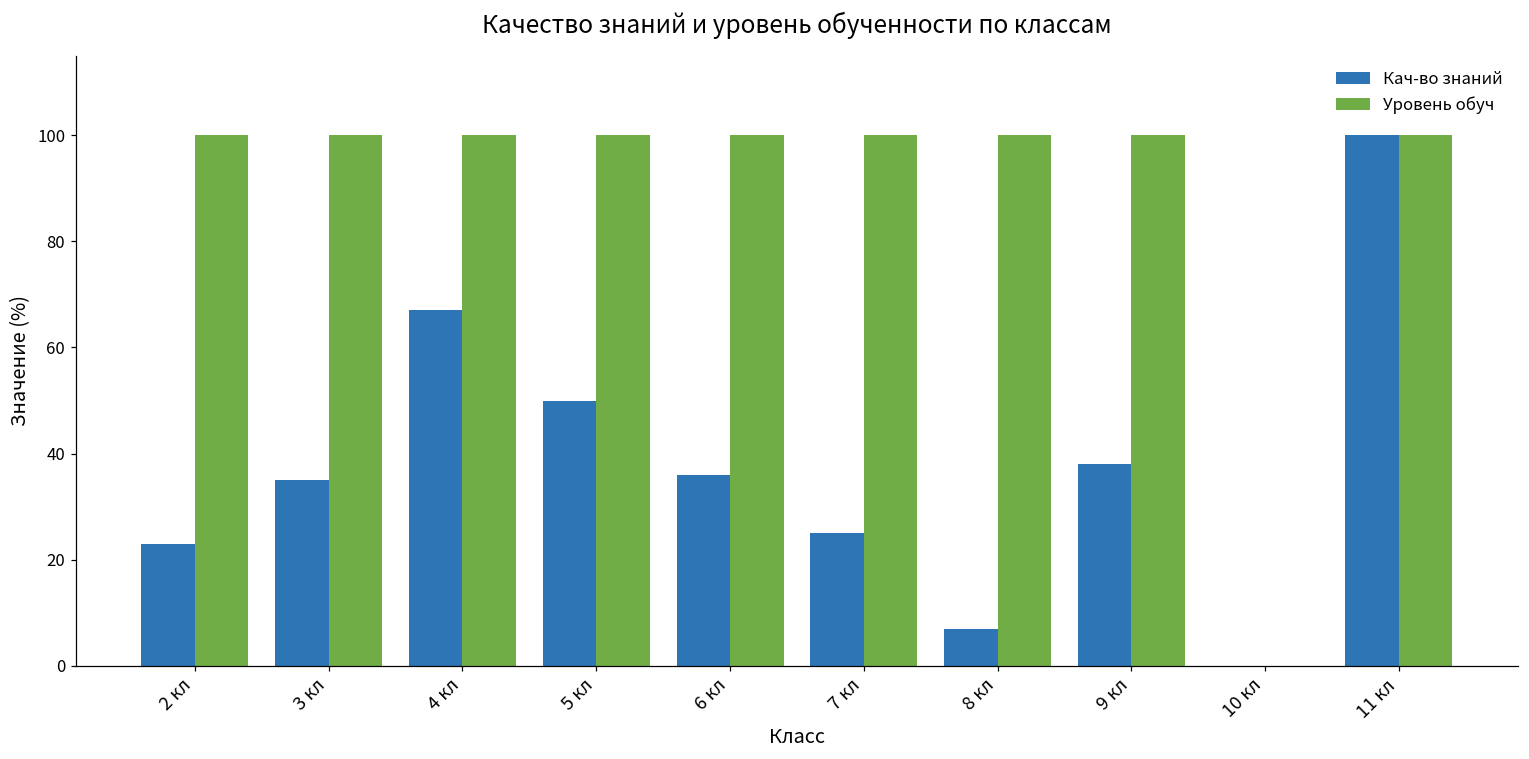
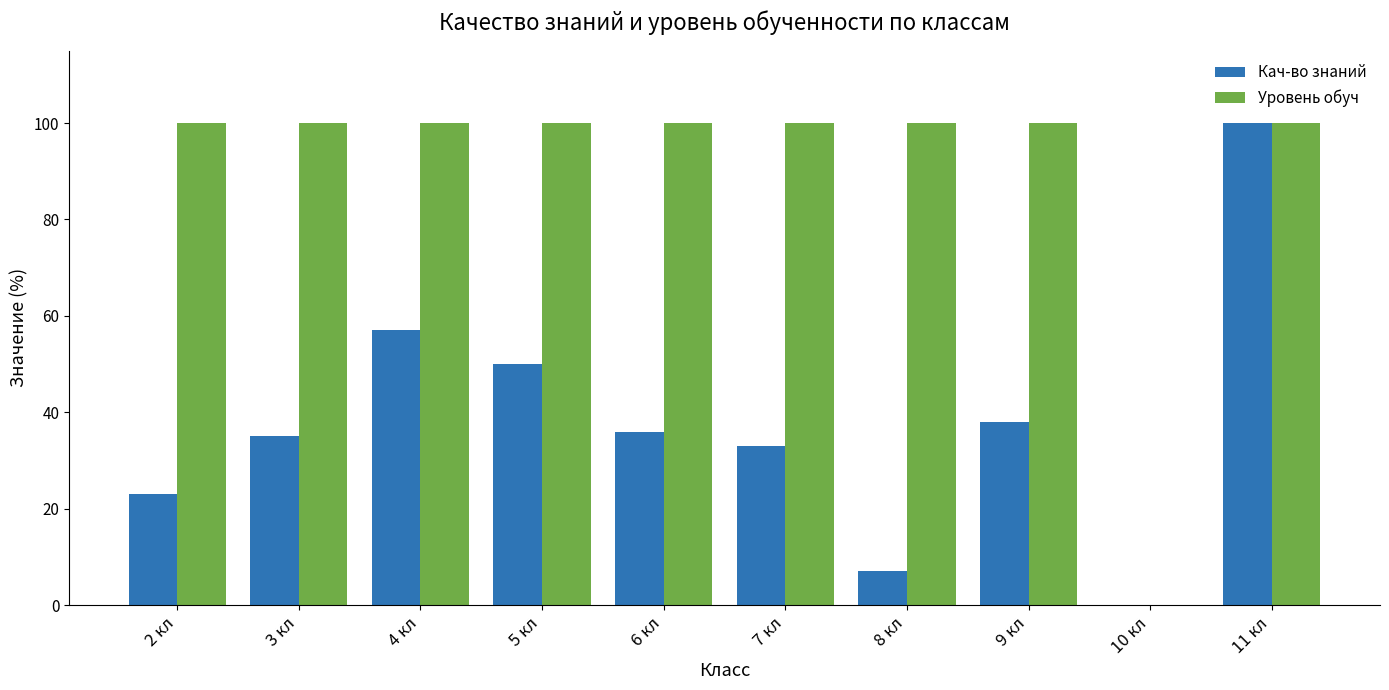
  {
    "Кач-во знаний": {
      "2 кл": 23,
      "3 кл": 35,
-     "4 кл": 67,
+     "4 кл": 57,
      "5 кл": 50,
      "6 кл": 36,
-     "7 кл": 25,
+     "7 кл": 33,
      "8 кл": 7,
      "9 кл": 38,
      "10 кл": 0,
      "11 кл": 100
    },
    "Уровень обуч": {
      "2 кл": 100,
      "3 кл": 100,
      "4 кл": 100,
      "5 кл": 100,
      "6 кл": 100,
      "7 кл": 100,
      "8 кл": 100,
      "9 кл": 100,
      "10 кл": 0,
      "11 кл": 100
    }
  }
